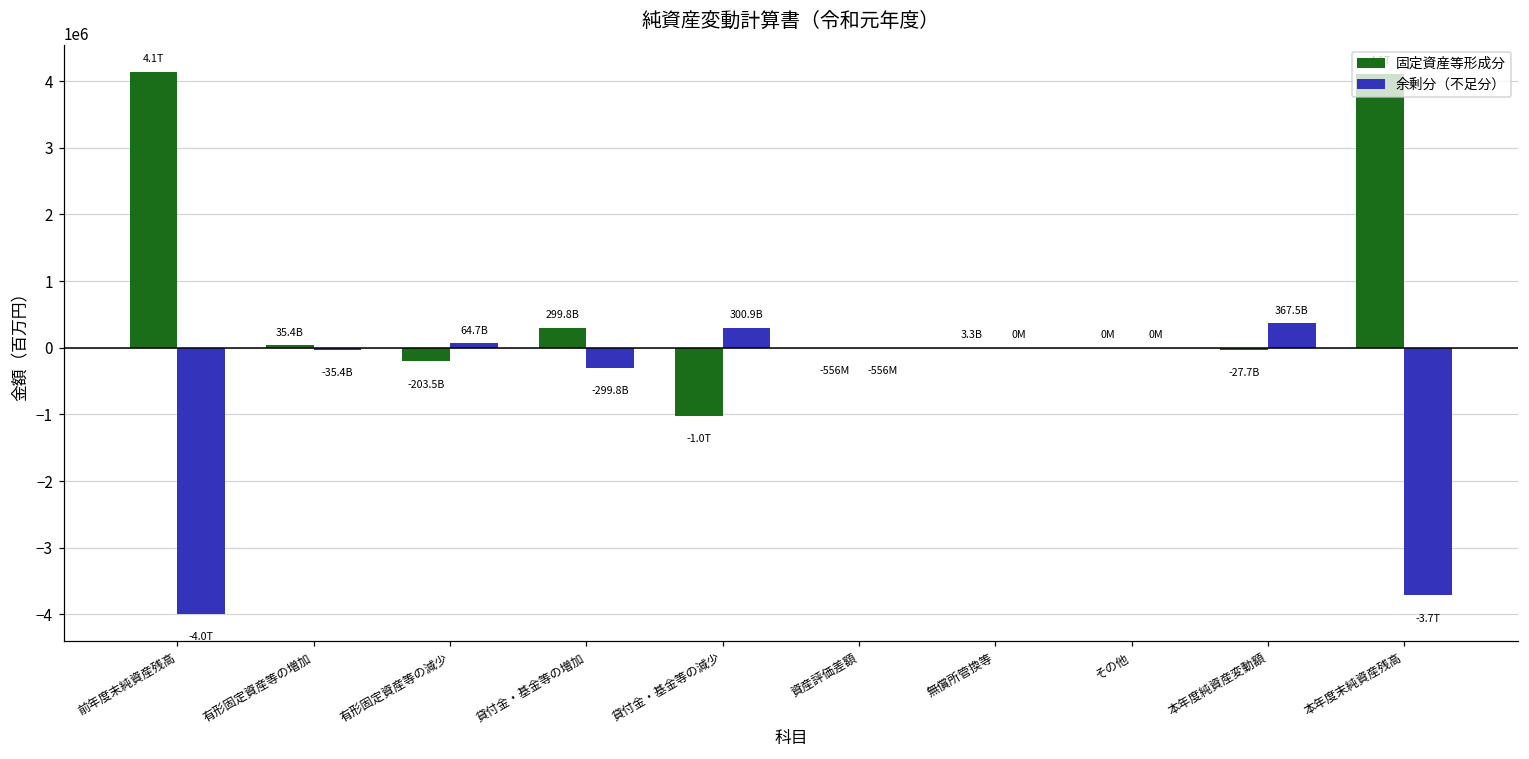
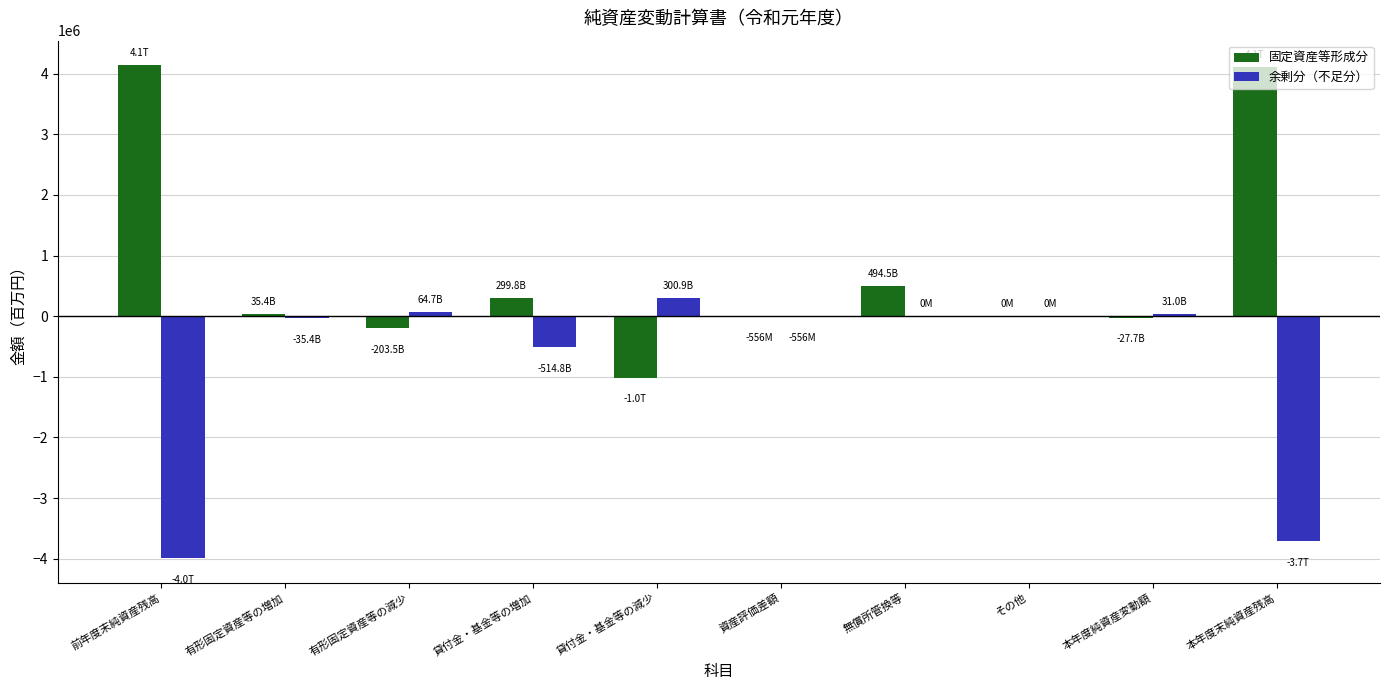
  {
    "固定資産等形成分": {
      "前年度末純資産残高": "4.1T",
      "有形固定資産等の増加": "35.4B",
      "有形固定資産等の減少": "-203.5B",
      "貸付金・基金等の増加": "299.8B",
      "貸付金・基金等の減少": "-1.0T",
      "資産評価差額": "-556M",
-     "無償所管換等": "3.3B",
+     "無償所管換等": "494.5B",
      "その他": "0M",
      "本年度純資産変動額": "-27.7B"
    },
    "余剰分（不足分）": {
      "前年度末純資産残高": "-4.0T",
      "有形固定資産等の増加": "-35.4B",
      "有形固定資産等の減少": "64.7B",
-     "貸付金・基金等の増加": "-299.8B",
+     "貸付金・基金等の増加": "-514.8B",
      "貸付金・基金等の減少": "300.9B",
      "資産評価差額": "-556M",
      "無償所管換等": "0M",
      "その他": "0M",
-     "本年度純資産変動額": "367.5B",
+     "本年度純資産変動額": "31.0B",
      "本年度末純資産残高": "-3.7T"
    }
  }
